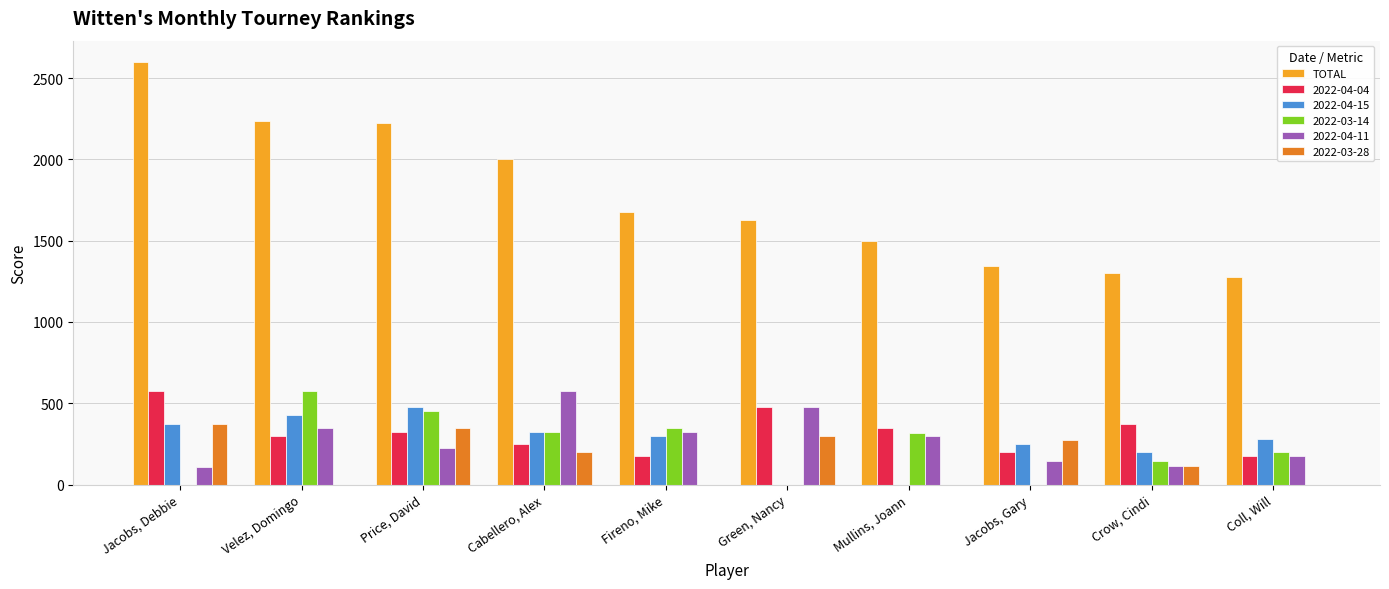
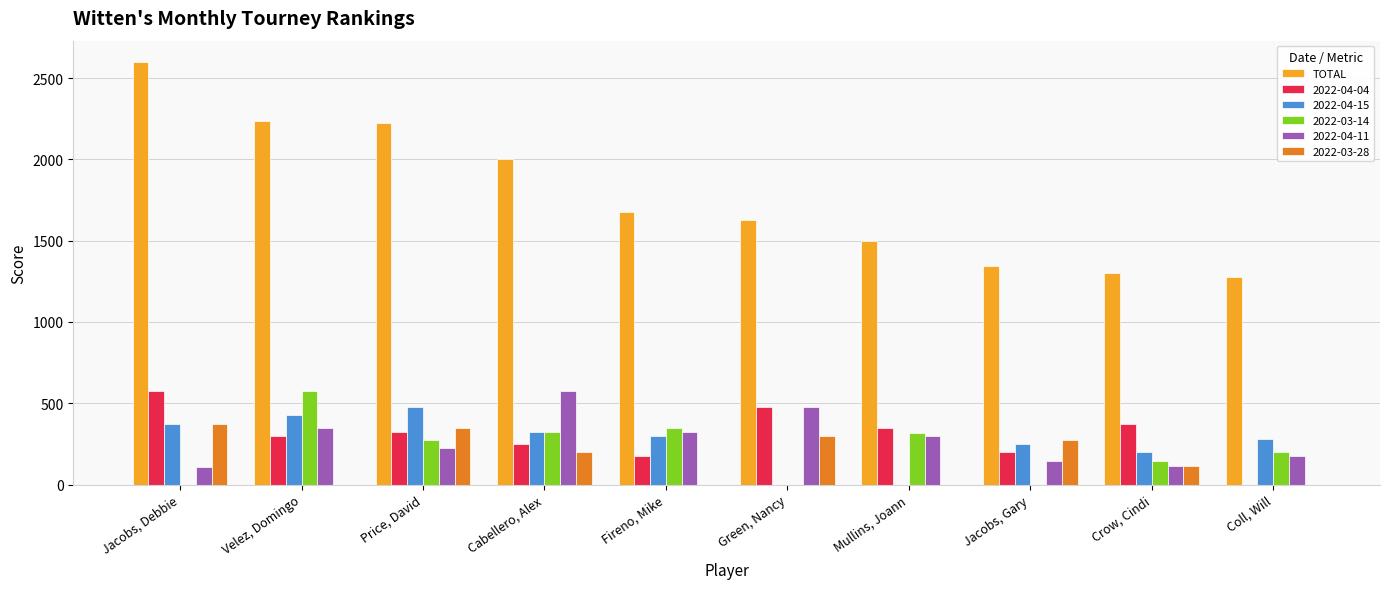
  {
    "2022-04-04": {
      "Jacobs, Debbie": 580,
      "Velez, Domingo": 300,
      "Price, David": 330,
      "Cabellero, Alex": 250,
      "Fireno, Mike": 180,
      "Green, Nancy": 480,
      "Mullins, Joann": 350,
      "Jacobs, Gary": 200,
      "Crow, Cindi": 380,
-     "Coll, Will": 180
+     "Coll, Will": 0
    },
    "2022-04-15": {
      "Jacobs, Debbie": 380,
      "Velez, Domingo": 430,
      "Price, David": 480,
      "Cabellero, Alex": 330,
      "Fireno, Mike": 300,
      "Green, Nancy": 0,
      "Mullins, Joann": 0,
      "Jacobs, Gary": 250,
      "Crow, Cindi": 200,
      "Coll, Will": 280
    },
    "2022-03-14": {
      "Jacobs, Debbie": 0,
      "Velez, Domingo": 580,
-     "Price, David": 450,
+     "Price, David": 280,
      "Cabellero, Alex": 330,
      "Fireno, Mike": 350,
      "Green, Nancy": 0,
      "Mullins, Joann": 320,
      "Jacobs, Gary": 0,
      "Crow, Cindi": 150,
      "Coll, Will": 200
    },
    "2022-04-11": {
      "Jacobs, Debbie": 110,
      "Velez, Domingo": 350,
      "Price, David": 230,
      "Cabellero, Alex": 580,
      "Fireno, Mike": 330,
      "Green, Nancy": 480,
      "Mullins, Joann": 300,
      "Jacobs, Gary": 150,
      "Crow, Cindi": 120,
      "Coll, Will": 180
    }
  }
